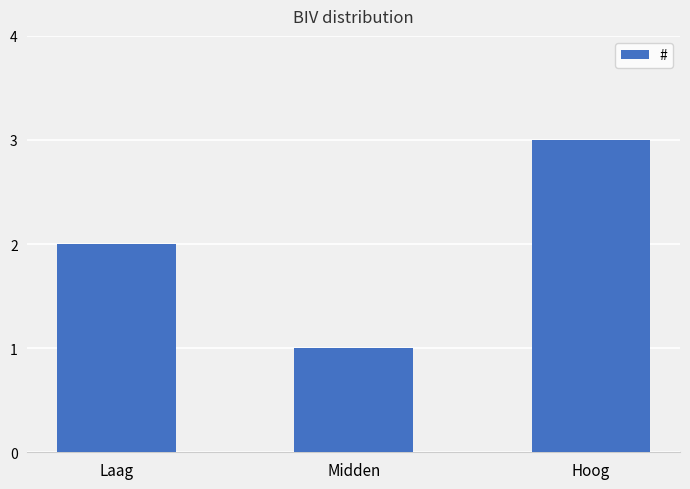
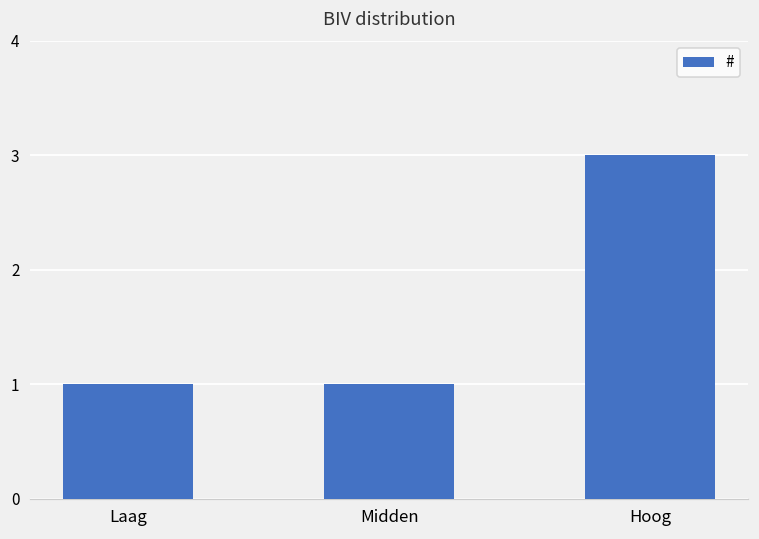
  {
-   "Laag": 2,
+   "Laag": 1,
    "Midden": 1,
    "Hoog": 3
  }
